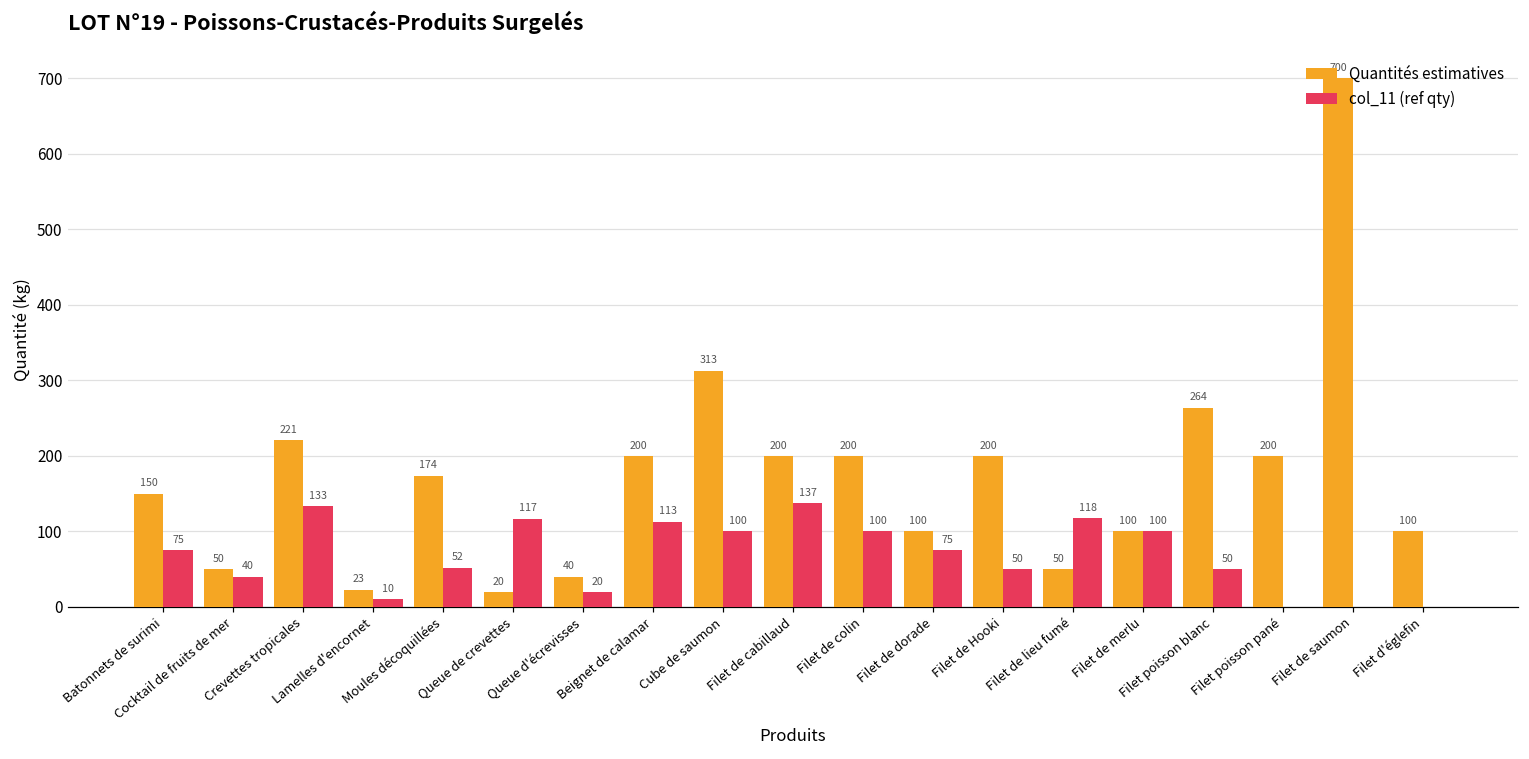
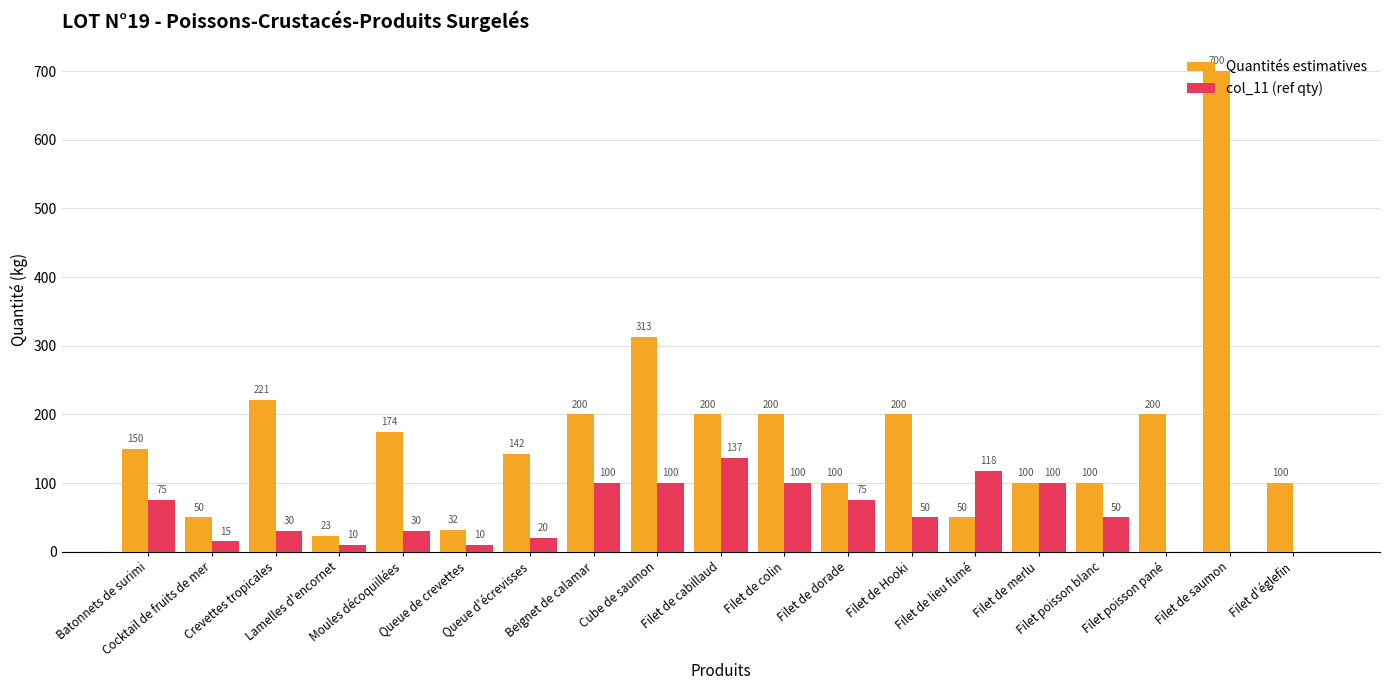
  {
    "Quantités estimatives": {
      "Batonnets de surimi": 150,
      "Cocktail de fruits de mer": 50,
      "Crevettes tropicales": 221,
      "Lamelles d'encornet": 23,
      "Moules décoquillées": 174,
-     "Queue de crevettes": 20,
-     "Queue d'écrevisses": 40,
+     "Queue de crevettes": 32,
+     "Queue d'écrevisses": 142,
      "Beignet de calamar": 200,
      "Cube de saumon": 313,
      "Filet de cabillaud": 200,
      "Filet de colin": 200,
      "Filet de dorade": 100,
      "Filet de Hooki": 200,
      "Filet de lieu fumé": 50,
      "Filet de merlu": 100,
-     "Filet poisson blanc": 264,
+     "Filet poisson blanc": 100,
      "Filet poisson pané": 200,
      "Filet de saumon": 700,
      "Filet d'églefin": 100
    },
    "col_11 (ref qty)": {
      "Batonnets de surimi": 75,
-     "Cocktail de fruits de mer": 40,
-     "Crevettes tropicales": 133,
+     "Cocktail de fruits de mer": 15,
+     "Crevettes tropicales": 30,
      "Lamelles d'encornet": 10,
-     "Moules décoquillées": 52,
-     "Queue de crevettes": 117,
+     "Moules décoquillées": 30,
+     "Queue de crevettes": 10,
      "Queue d'écrevisses": 20,
-     "Beignet de calamar": 113,
+     "Beignet de calamar": 100,
      "Cube de saumon": 100,
      "Filet de cabillaud": 137,
      "Filet de colin": 100,
      "Filet de dorade": 75,
      "Filet de Hooki": 50,
      "Filet de lieu fumé": 118,
      "Filet de merlu": 100,
      "Filet poisson blanc": 50
    }
  }
